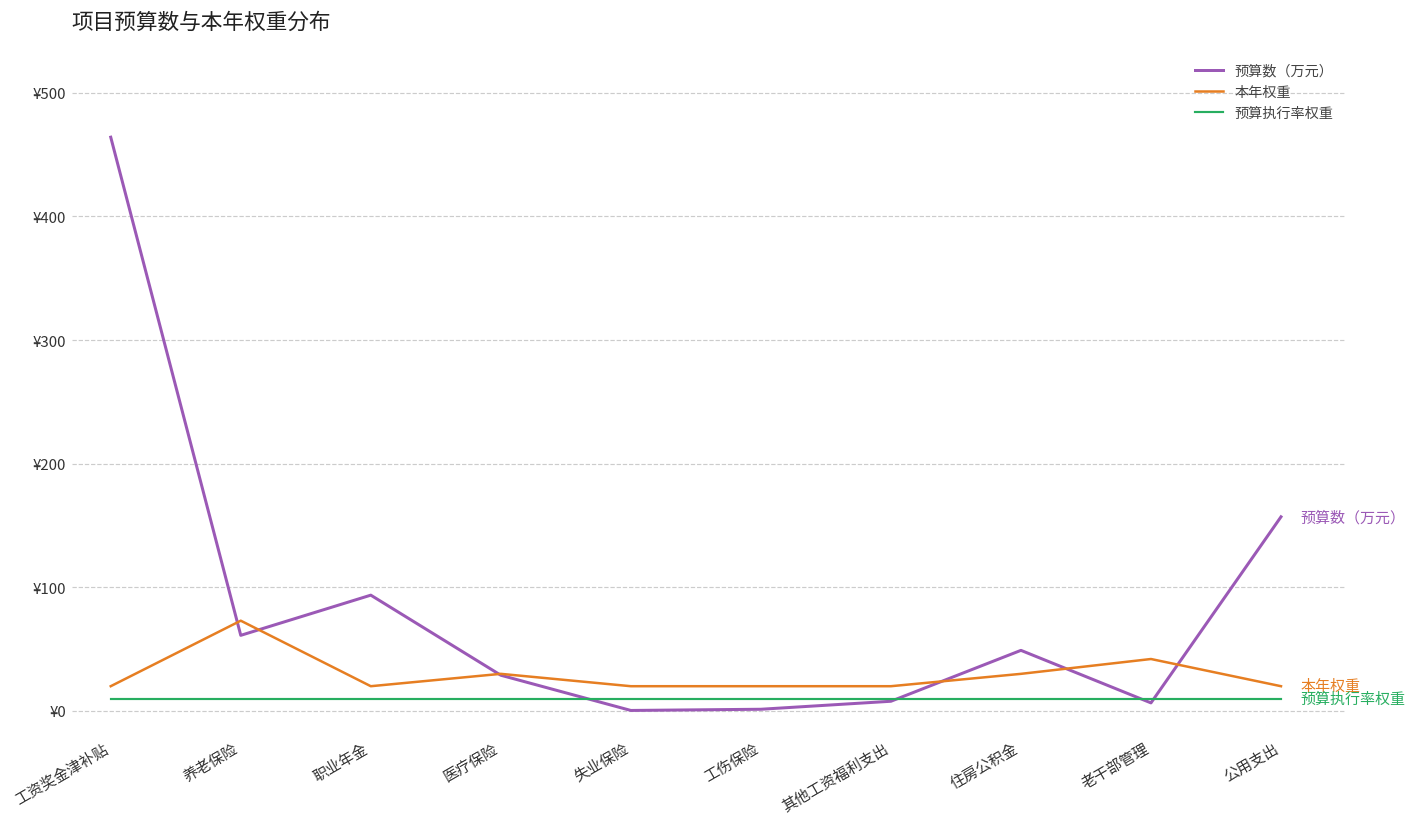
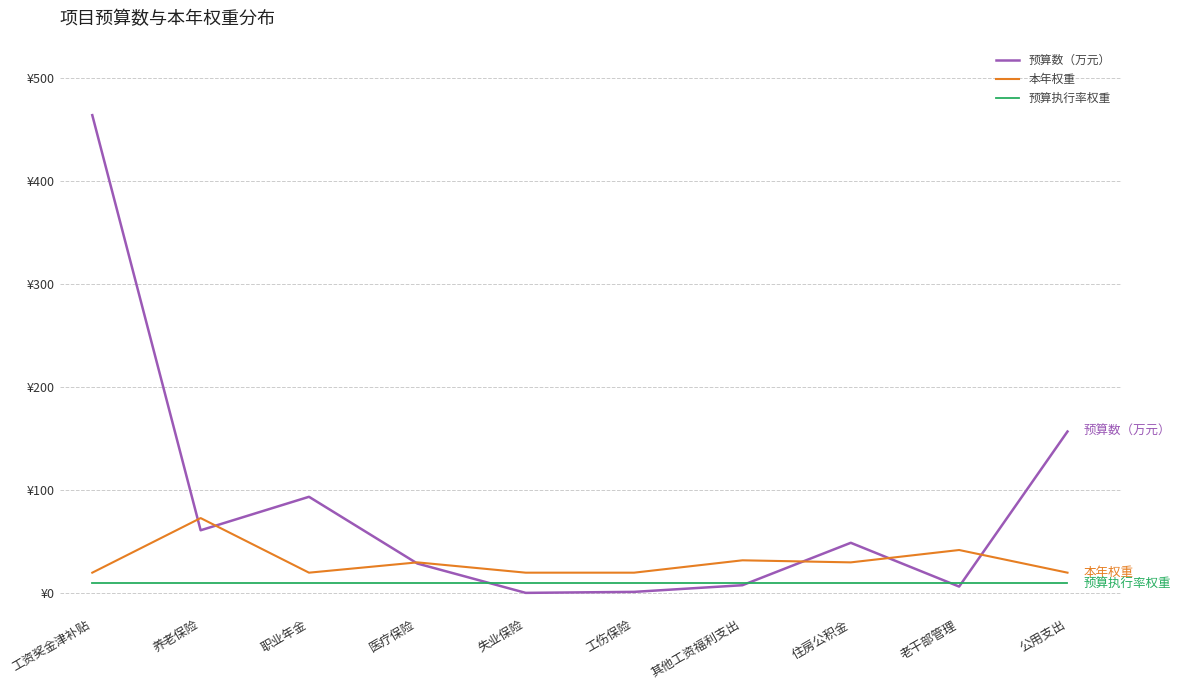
  {
    "预算数（万元）": {
      "工资奖金津补贴": "¥464",
      "养老保险": "¥61",
      "职业年金": "¥94",
      "失业保险": "¥0",
      "工伤保险": "¥1",
      "住房公积金": "¥49",
      "老干部管理": "¥7",
      "公用支出": "¥157"
    },
    "本年权重": {
      "工资奖金津补贴": "¥20",
      "养老保险": "¥73",
      "职业年金": "¥20",
      "失业保险": "¥20",
      "工伤保险": "¥20",
-     "其他工资福利支出": "¥20",
+     "其他工资福利支出": "¥32",
      "住房公积金": "¥30",
      "老干部管理": "¥42",
      "公用支出": "¥20"
    },
    "预算执行率权重": {
      "工资奖金津补贴": "¥10",
      "养老保险": "¥10",
      "职业年金": "¥10",
      "医疗保险": "¥10",
      "失业保险": "¥10",
      "工伤保险": "¥10",
      "住房公积金": "¥10",
      "老干部管理": "¥10",
      "公用支出": "¥10"
    }
  }
